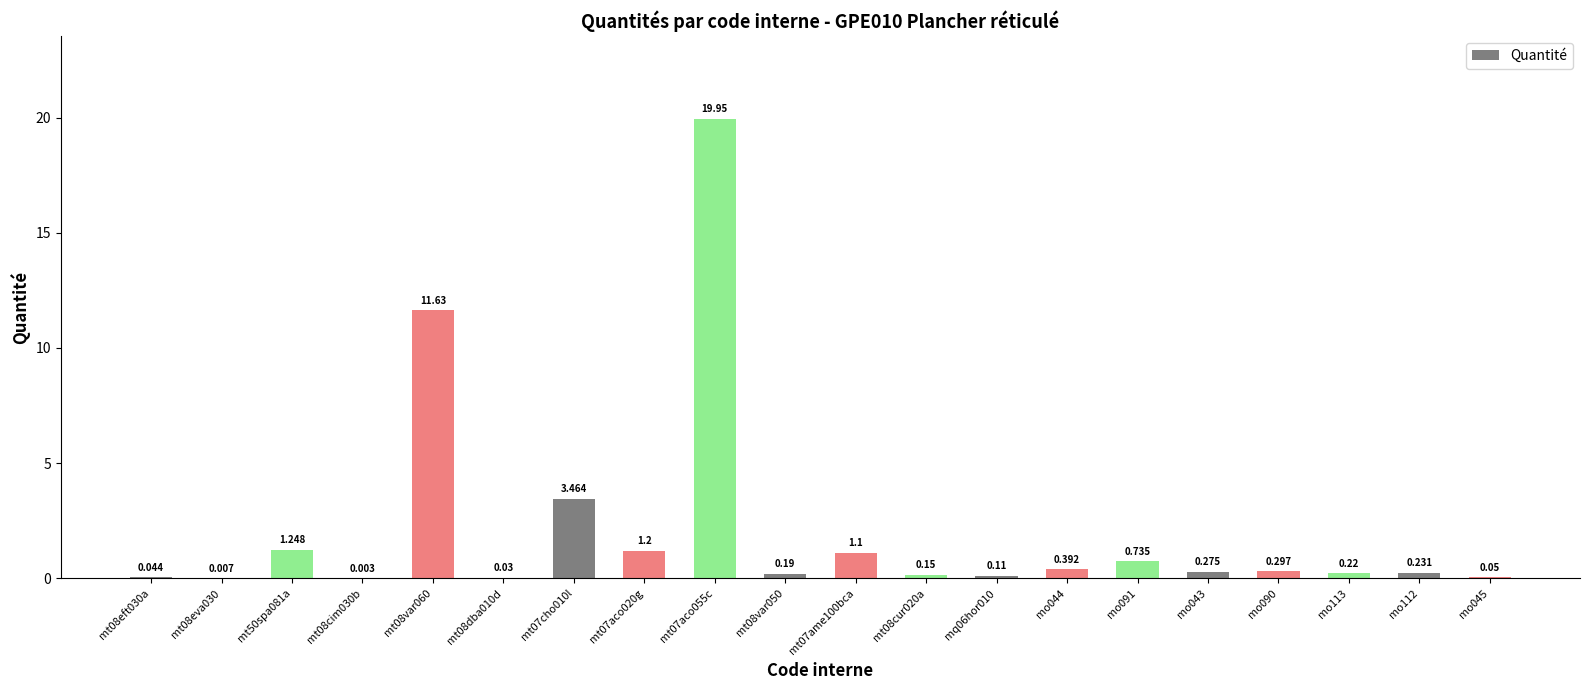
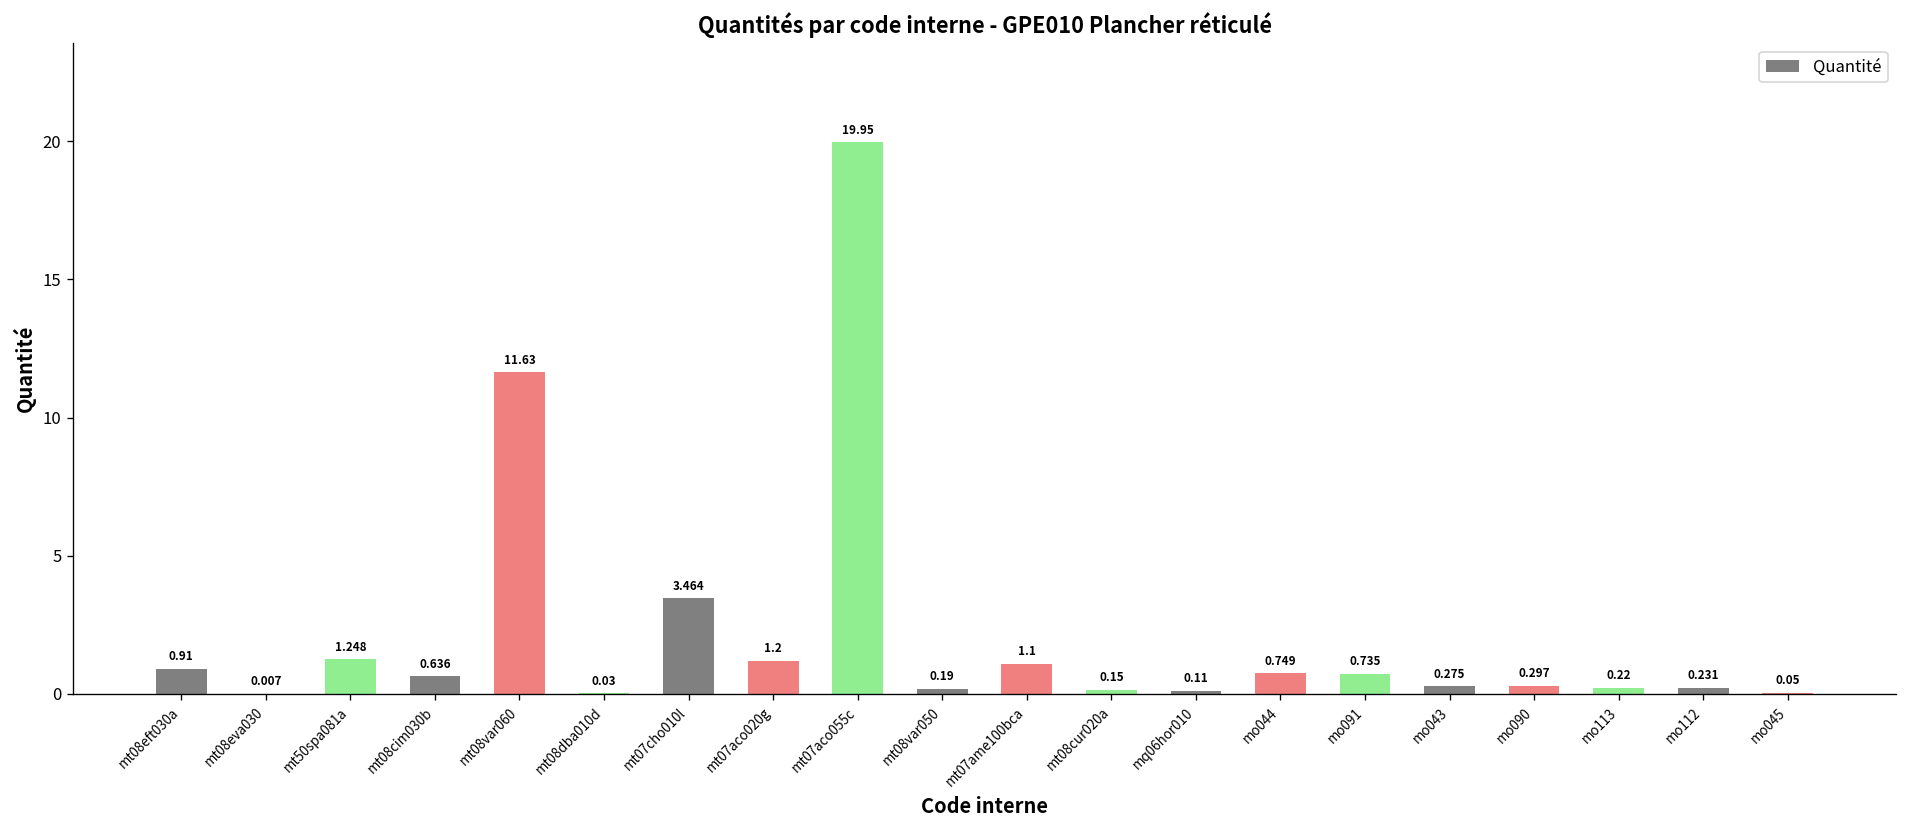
  {
-   "mt08eft030a": 0.044,
+   "mt08eft030a": 0.91,
    "mt08eva030": 0.007,
    "mt50spa081a": 1.248,
-   "mt08cim030b": 0.003,
+   "mt08cim030b": 0.636,
    "mt08var060": 11.63,
    "mt08dba010d": 0.03,
    "mt07cho010l": 3.464,
    "mt07aco020g": 1.2,
    "mt07aco055c": 19.95,
    "mt08var050": 0.19,
    "mt07ame100bca": 1.1,
    "mt08cur020a": 0.15,
    "mq06hor010": 0.11,
-   "mo044": 0.392,
+   "mo044": 0.749,
    "mo091": 0.735,
    "mo043": 0.275,
    "mo090": 0.297,
    "mo113": 0.22,
    "mo112": 0.231,
    "mo045": 0.05
  }
